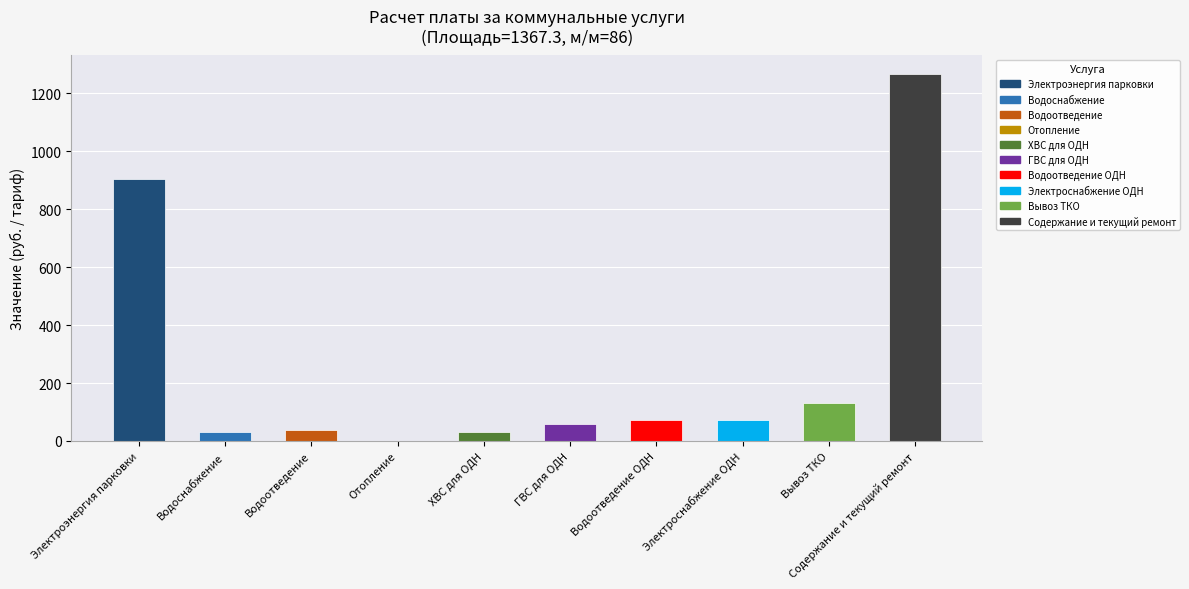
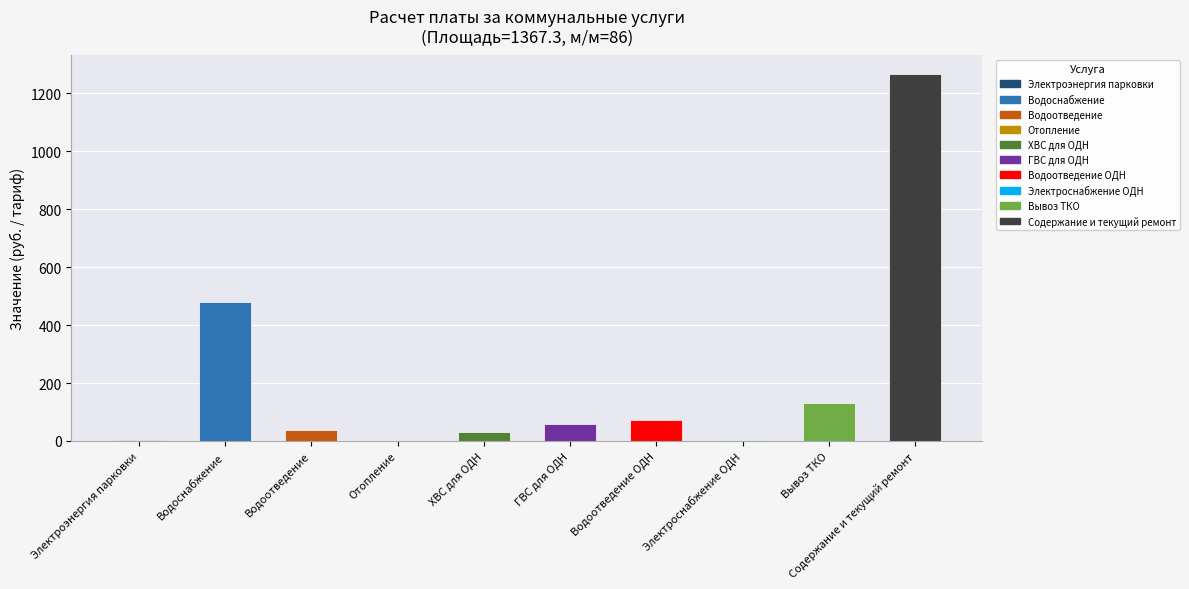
  {
-   "Электроэнергия парковки": 900,
-   "Водоснабжение": 30,
+   "Электроэнергия парковки": 10,
+   "Водоснабжение": 480,
    "Водоотведение": 40,
    "Отопление": 0,
    "ХВС для ОДН": 30,
    "ГВС для ОДН": 60,
    "Водоотведение ОДН": 70,
-   "Электроснабжение ОДН": 70,
+   "Электроснабжение ОДН": 10,
    "Вывоз ТКО": 130,
    "Содержание и текущий ремонт": 1270
  }
